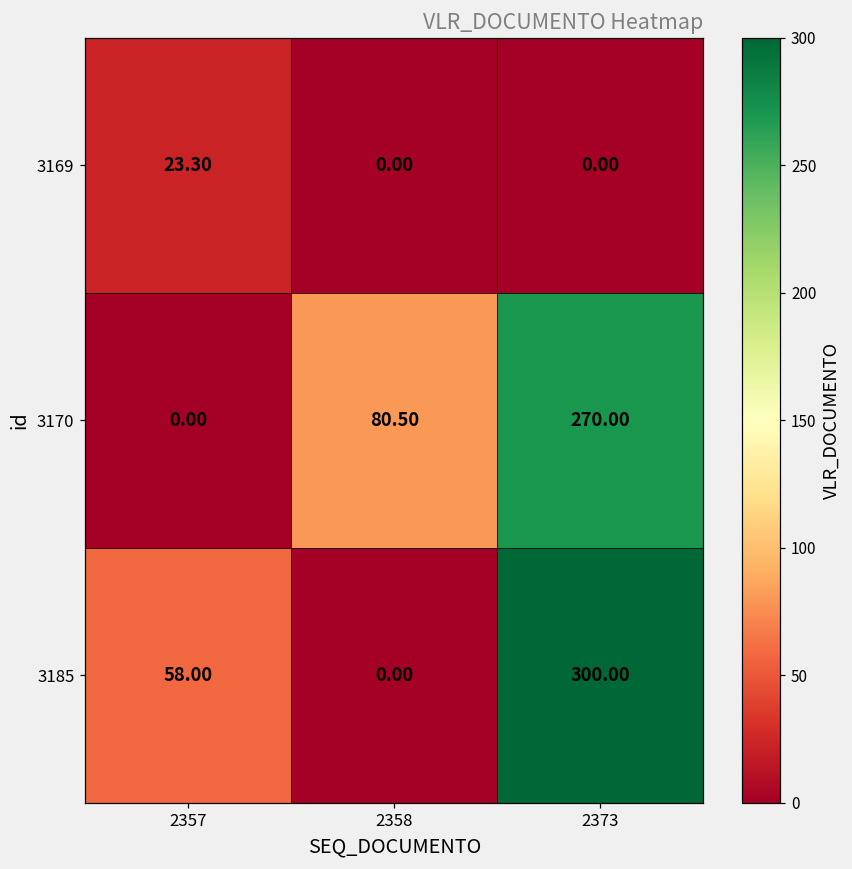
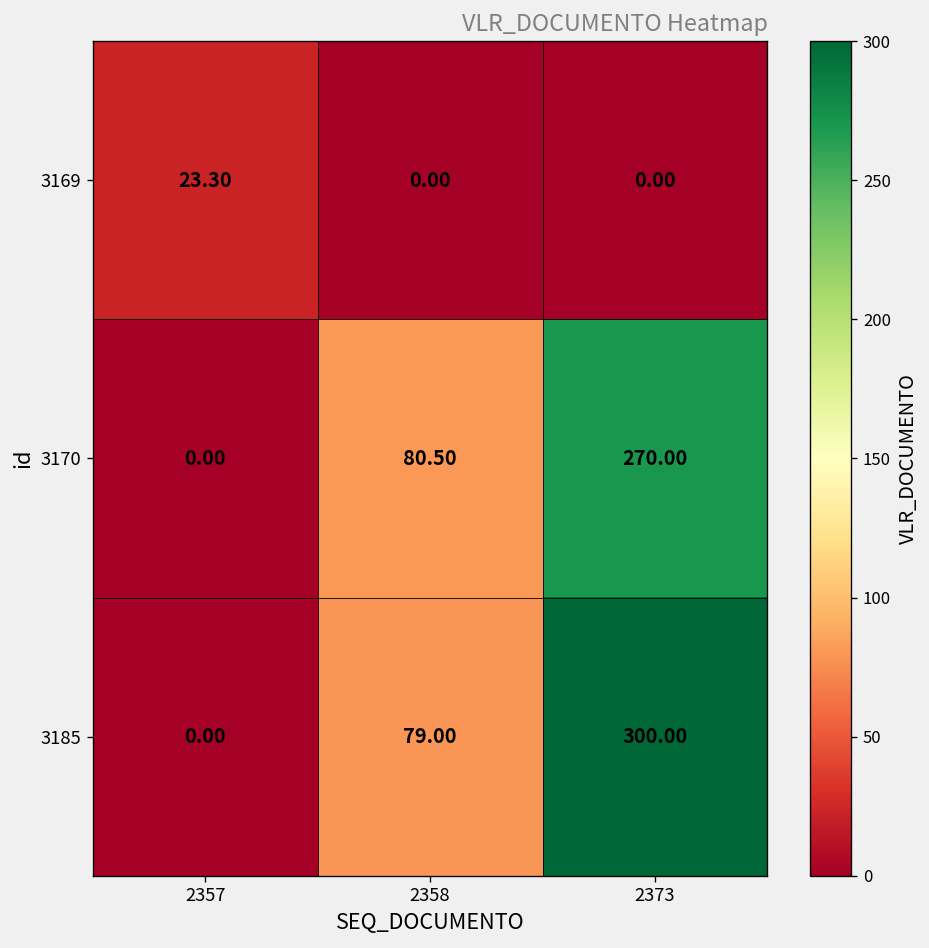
  {
    "3169": {
      "2357": 23.30,
      "2358": 0.00,
      "2373": 0.00
    },
    "3170": {
      "2357": 0.00,
      "2358": 80.50,
      "2373": 270.00
    },
    "3185": {
-     "2357": 58.00,
-     "2358": 0.00,
+     "2357": 0.00,
+     "2358": 79.00,
      "2373": 300.00
    }
  }
